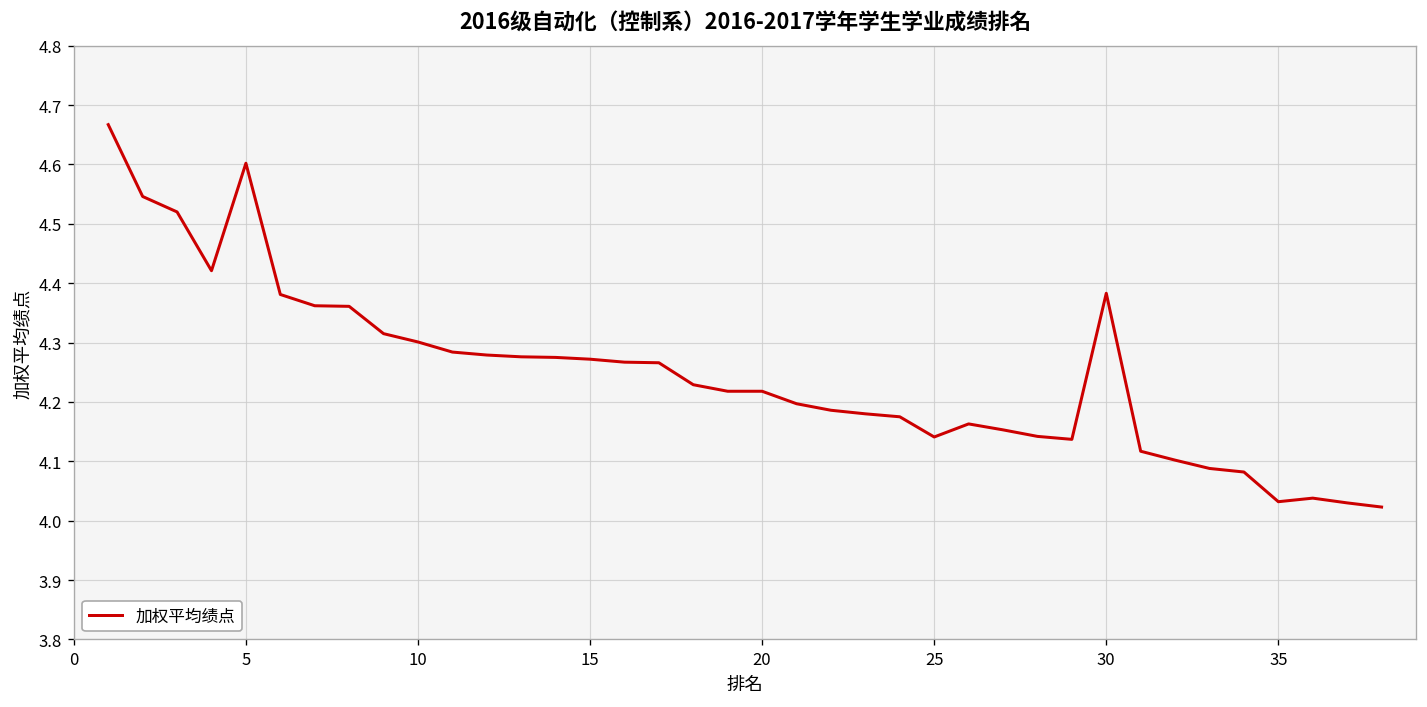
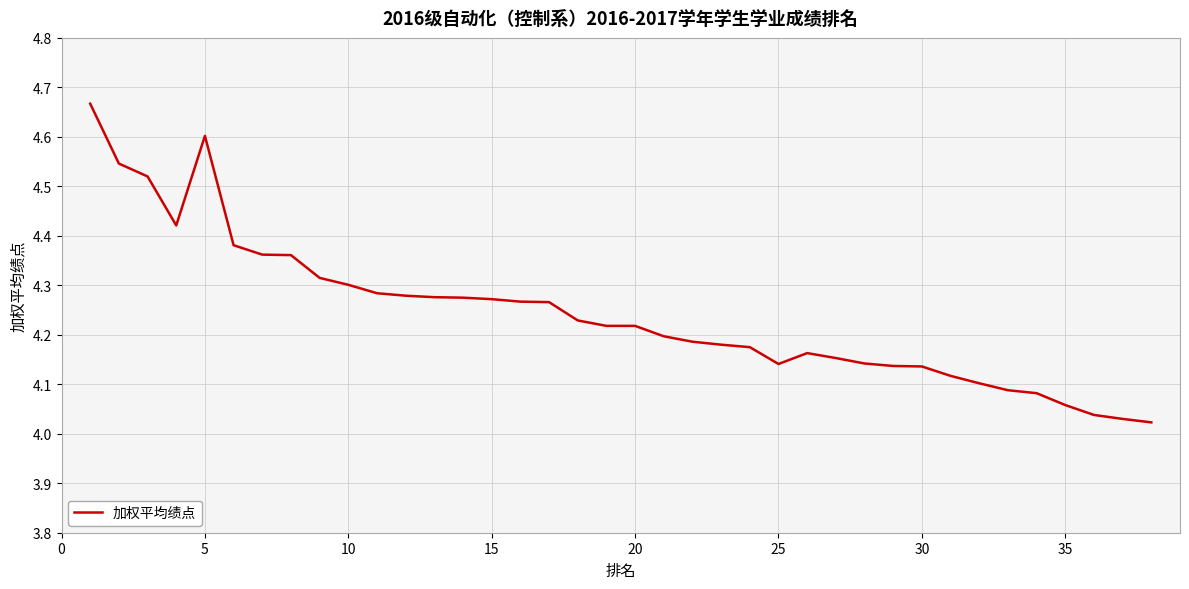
  {
    "5": 4.60,
    "10": 4.30,
    "15": 4.27,
    "20": 4.22,
    "25": 4.14,
-   "30": 4.38,
-   "35": 4.03
+   "30": 4.14,
+   "35": 4.06
  }
